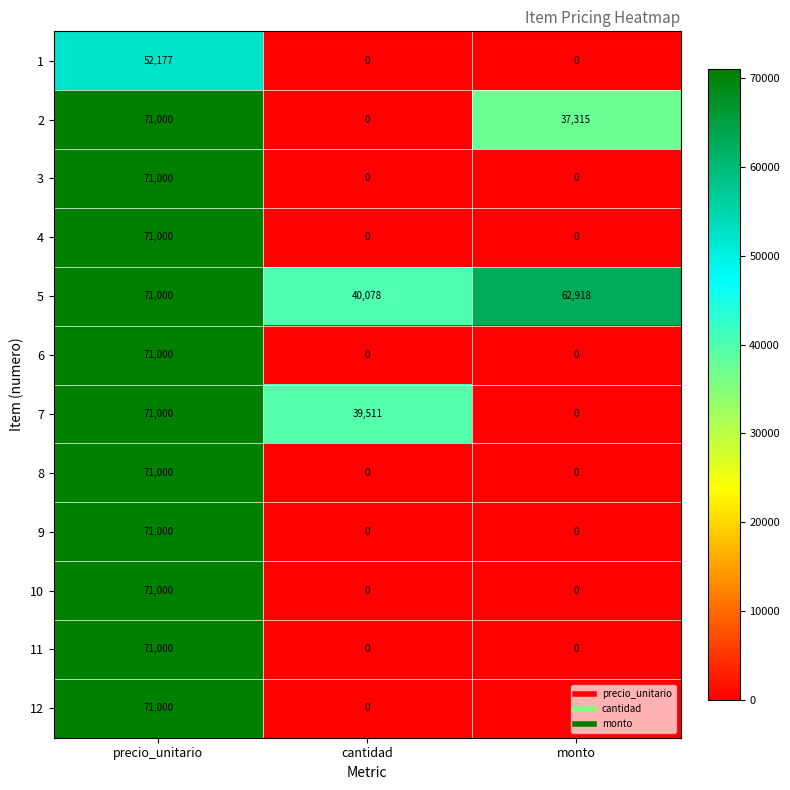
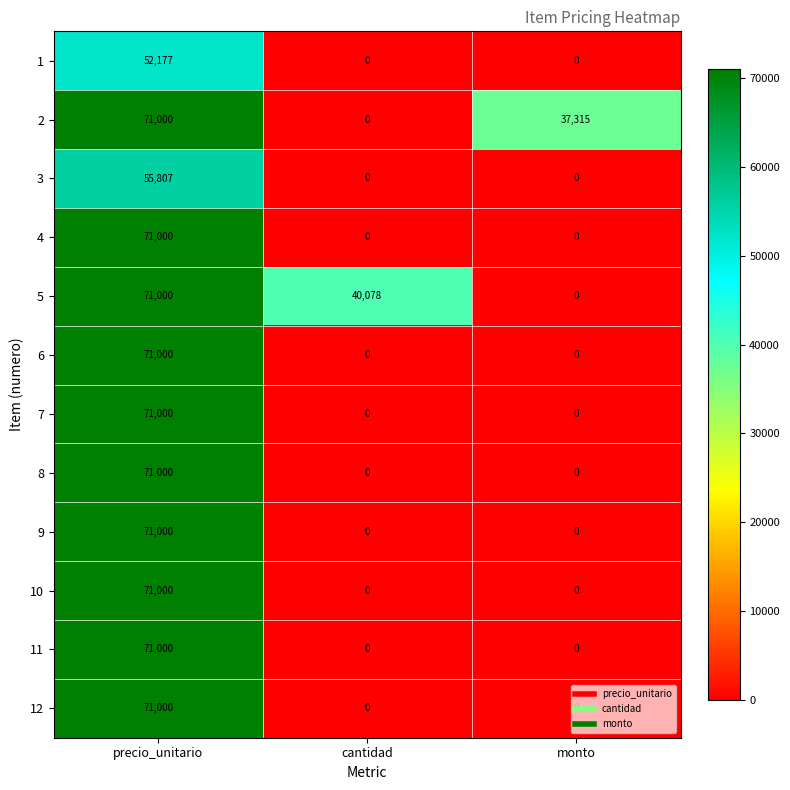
  {
    "1": {
      "precio_unitario": "52,177",
      "cantidad": "0",
      "monto": "0"
    },
    "2": {
      "precio_unitario": "71,000",
      "cantidad": "0",
      "monto": "37,315"
    },
    "3": {
-     "precio_unitario": "71,000",
+     "precio_unitario": "55,807",
      "cantidad": "0",
      "monto": "0"
    },
    "4": {
      "precio_unitario": "71,000",
      "cantidad": "0",
      "monto": "0"
    },
    "5": {
      "precio_unitario": "71,000",
      "cantidad": "40,078",
-     "monto": "62,918"
+     "monto": "0"
    },
    "6": {
      "precio_unitario": "71,000",
      "cantidad": "0",
      "monto": "0"
    },
    "7": {
      "precio_unitario": "71,000",
-     "cantidad": "39,511",
+     "cantidad": "0",
      "monto": "0"
    },
    "8": {
      "precio_unitario": "71,000",
      "cantidad": "0",
      "monto": "0"
    },
    "9": {
      "precio_unitario": "71,000",
      "cantidad": "0",
      "monto": "0"
    },
    "10": {
      "precio_unitario": "71,000",
      "cantidad": "0",
      "monto": "0"
    },
    "11": {
      "precio_unitario": "71,000",
      "cantidad": "0",
      "monto": "0"
    },
    "12": {
      "precio_unitario": "71,000",
      "cantidad": "0"
    }
  }
